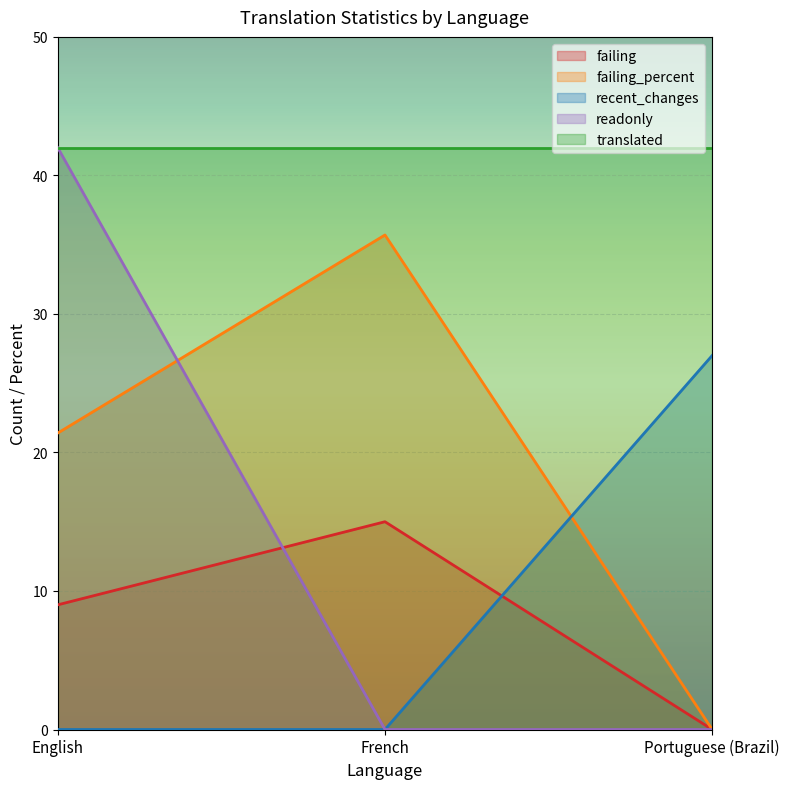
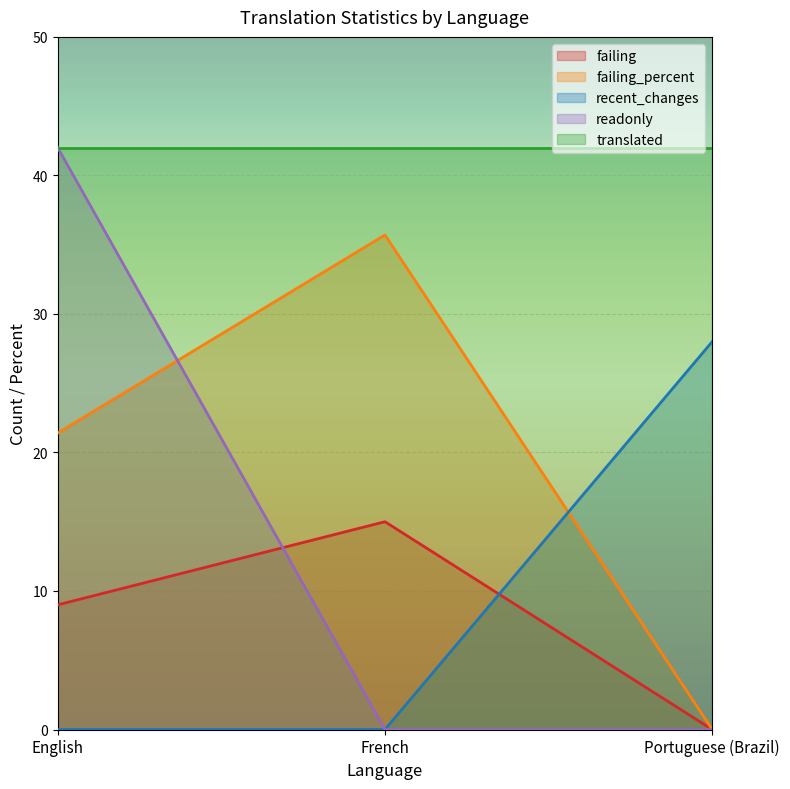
  {
    "recent_changes": {
      "English": 0,
-     "Portuguese (Brazil)": 27
+     "Portuguese (Brazil)": 28
    },
    "translated": {
      "French": 42,
      "Portuguese (Brazil)": 42
    }
  }
